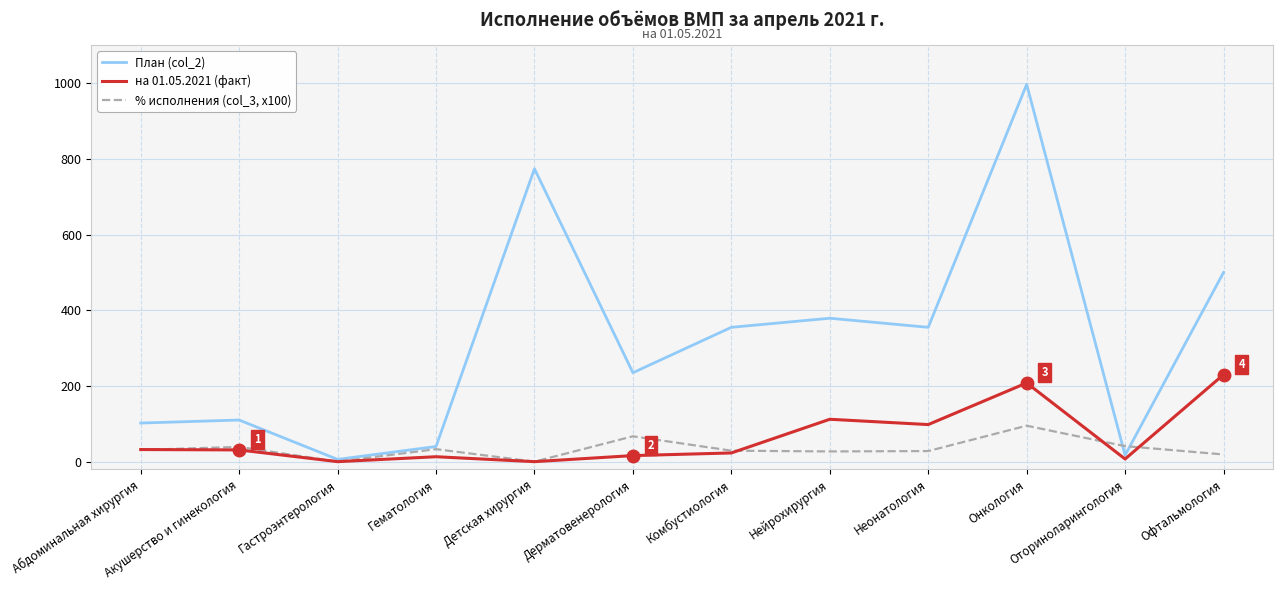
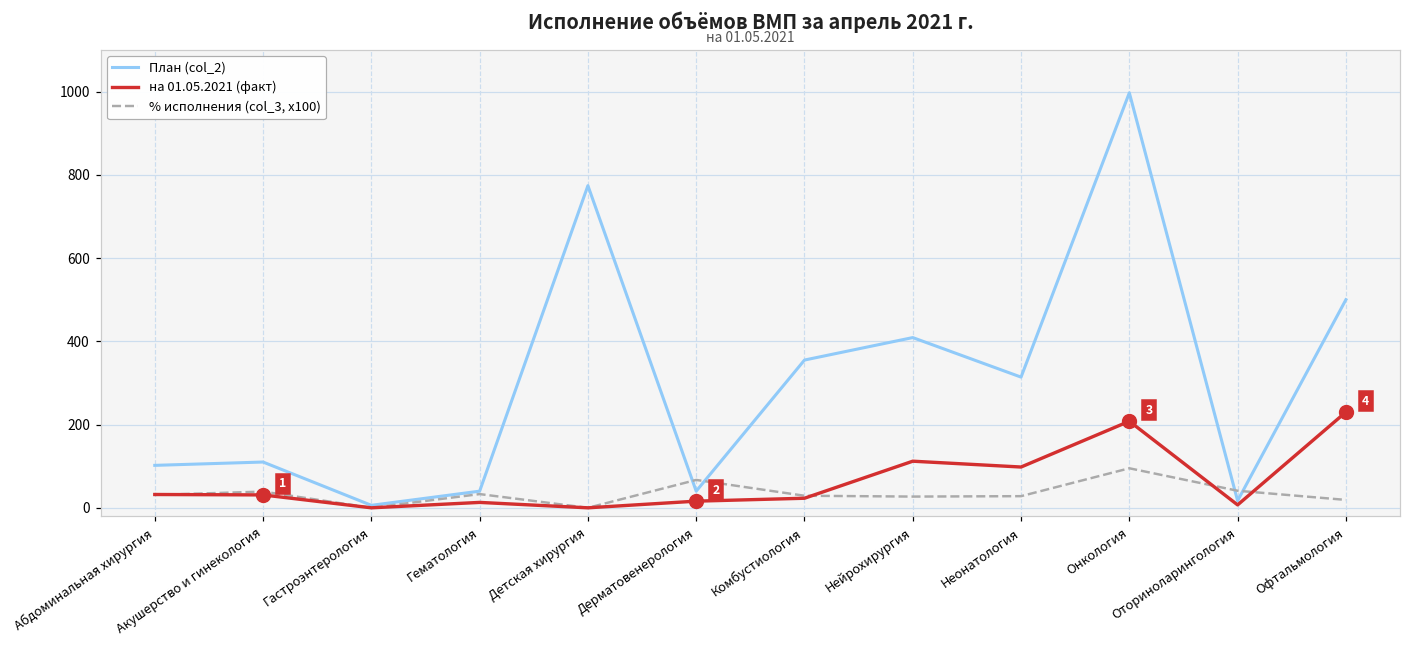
  {
    "План (col_2)": {
      "Абдоминальная хирургия": 100,
      "Акушерство и гинекология": 110,
      "Гематология": 40,
      "Детская хирургия": 770,
-     "Дерматовенерология": 240,
+     "Дерматовенерология": 40,
      "Комбустиология": 360,
-     "Нейрохирургия": 380,
-     "Неонатология": 360,
+     "Нейрохирургия": 410,
+     "Неонатология": 310,
      "Онкология": 1000,
      "Оториноларингология": 20,
      "Офтальмология": 500
    },
    "% исполнения (col_3, x100)": {
      "Гематология": 30,
      "Нейрохирургия": 30,
      "Неонатология": 30,
      "Онкология": 100,
      "Оториноларингология": 40,
      "Офтальмология": 20
    }
  }
